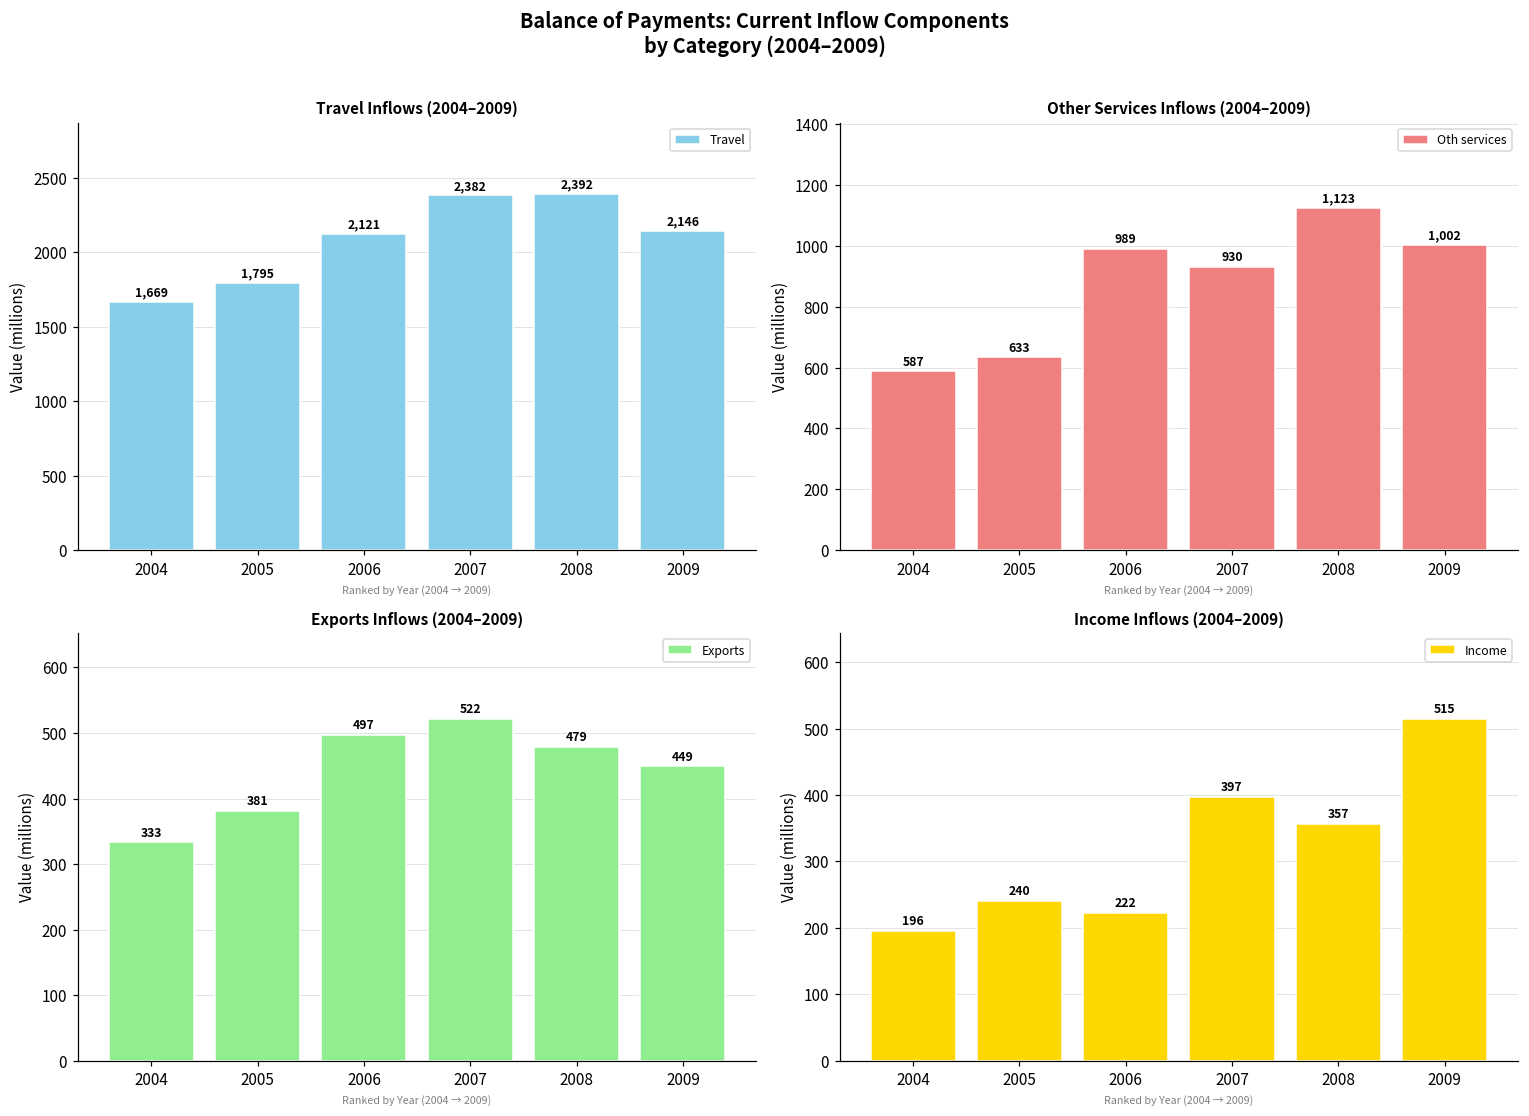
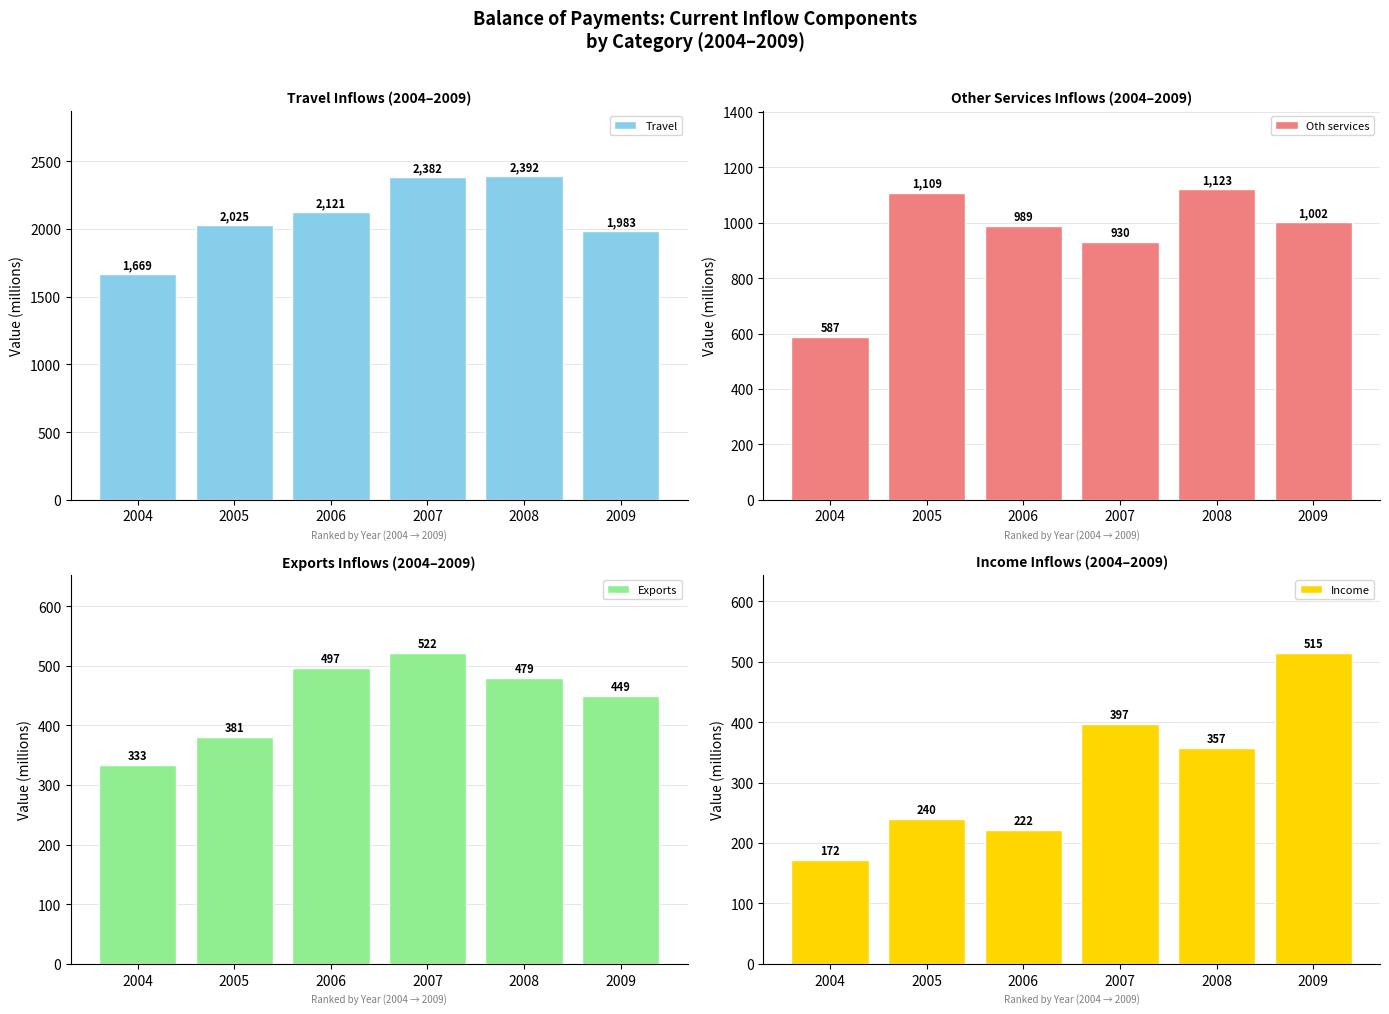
  {
    "Travel Inflows (2004–2009)": {
      "2004": "1,669",
-     "2005": "1,795",
+     "2005": "2,025",
      "2006": "2,121",
      "2007": "2,382",
      "2008": "2,392",
-     "2009": "2,146"
+     "2009": "1,983"
    },
    "Other Services Inflows (2004–2009)": {
      "2004": "587",
-     "2005": "633",
+     "2005": "1,109",
      "2006": "989",
      "2007": "930",
      "2008": "1,123",
      "2009": "1,002"
    },
    "Exports Inflows (2004–2009)": {
      "2004": "333",
      "2005": "381",
      "2006": "497",
      "2007": "522",
      "2008": "479",
      "2009": "449"
    },
    "Income Inflows (2004–2009)": {
-     "2004": "196",
+     "2004": "172",
      "2005": "240",
      "2006": "222",
      "2007": "397",
      "2008": "357",
      "2009": "515"
    }
  }
